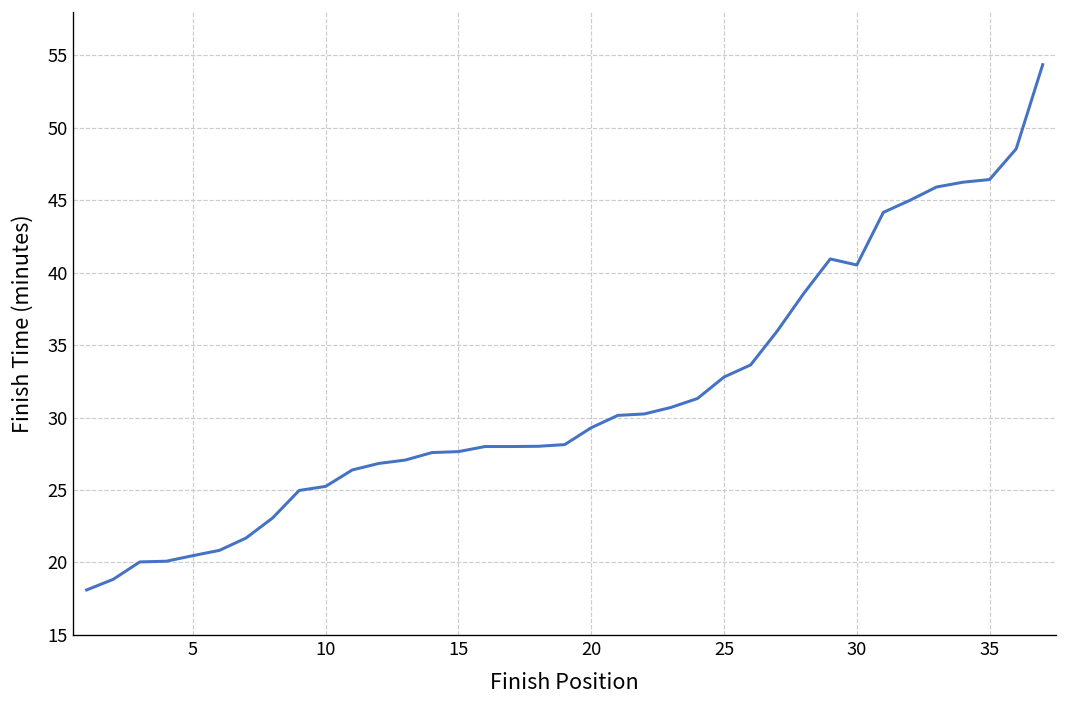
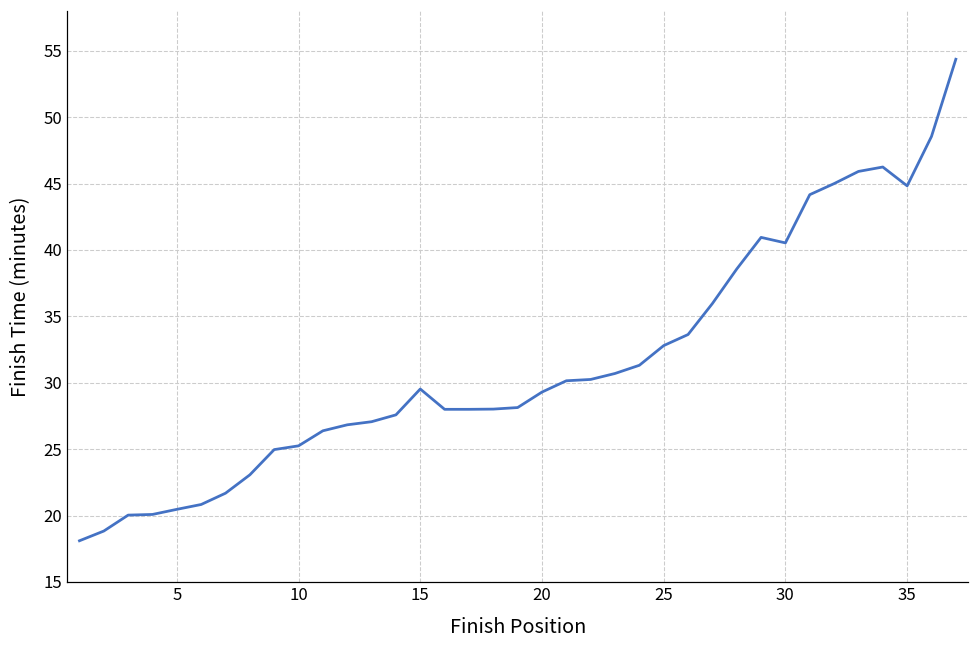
  {
    "5": 20.5,
    "10": 25.3,
-   "15": 27.7,
+   "15": 29.5,
    "20": 29.3,
    "25": 32.8,
    "30": 40.5,
-   "35": 46.4
+   "35": 44.8
  }
